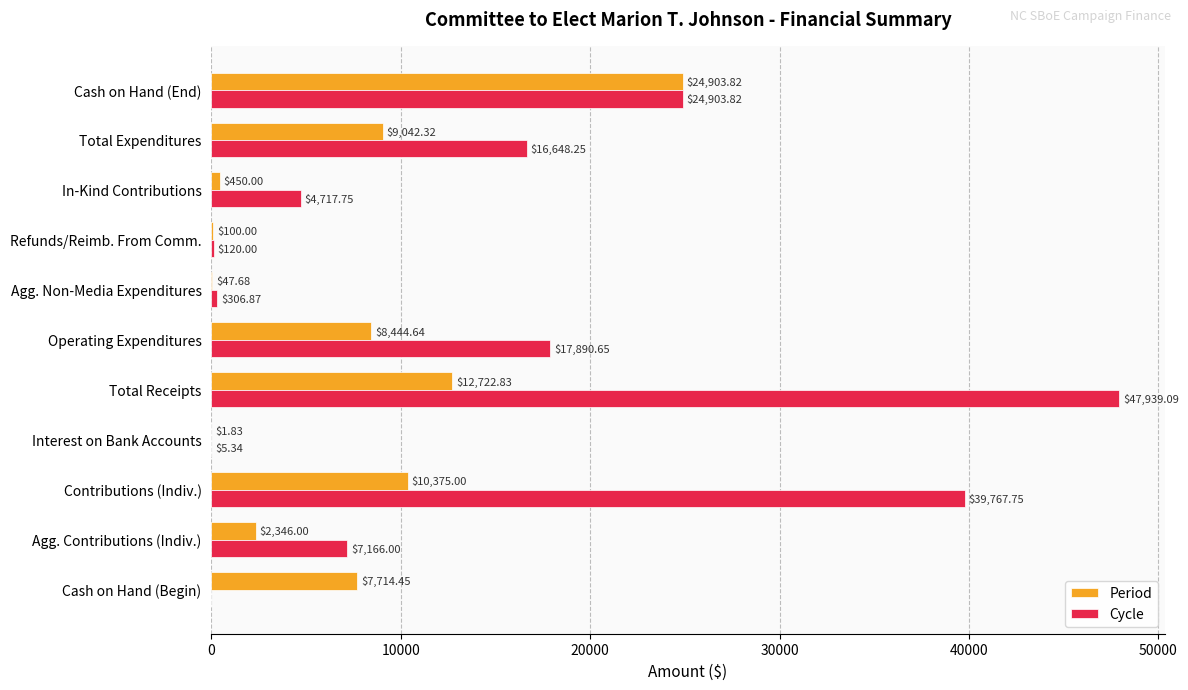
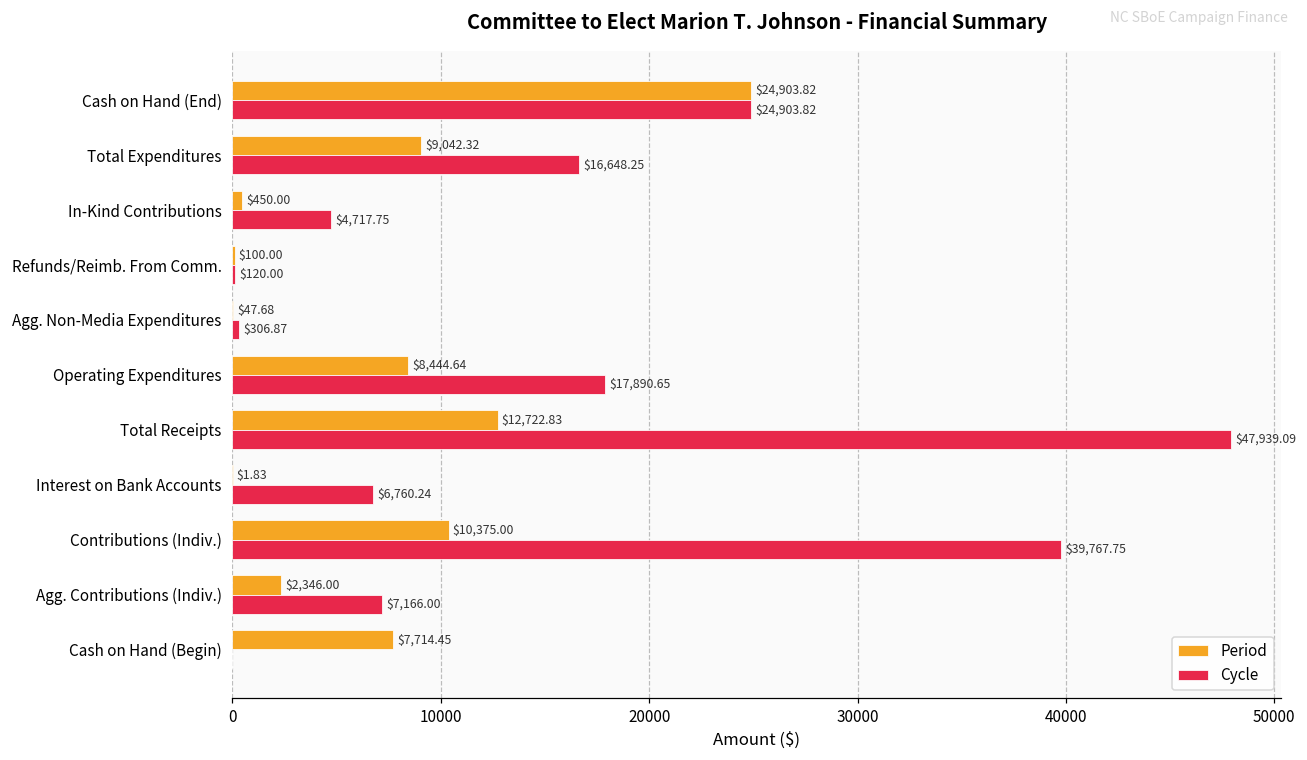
  {
    "Period": {
      "Cash on Hand (End)": "$24,903.82",
      "Total Expenditures": "$9,042.32",
      "In-Kind Contributions": "$450.00",
      "Refunds/Reimb. From Comm.": "$100.00",
      "Agg. Non-Media Expenditures": "$47.68",
      "Operating Expenditures": "$8,444.64",
      "Total Receipts": "$12,722.83",
      "Interest on Bank Accounts": "$1.83",
      "Contributions (Indiv.)": "$10,375.00",
      "Agg. Contributions (Indiv.)": "$2,346.00",
      "Cash on Hand (Begin)": "$7,714.45"
    },
    "Cycle": {
      "Cash on Hand (End)": "$24,903.82",
      "Total Expenditures": "$16,648.25",
      "In-Kind Contributions": "$4,717.75",
      "Refunds/Reimb. From Comm.": "$120.00",
      "Agg. Non-Media Expenditures": "$306.87",
      "Operating Expenditures": "$17,890.65",
      "Total Receipts": "$47,939.09",
-     "Interest on Bank Accounts": "$5.34",
+     "Interest on Bank Accounts": "$6,760.24",
      "Contributions (Indiv.)": "$39,767.75",
      "Agg. Contributions (Indiv.)": "$7,166.00"
    }
  }
